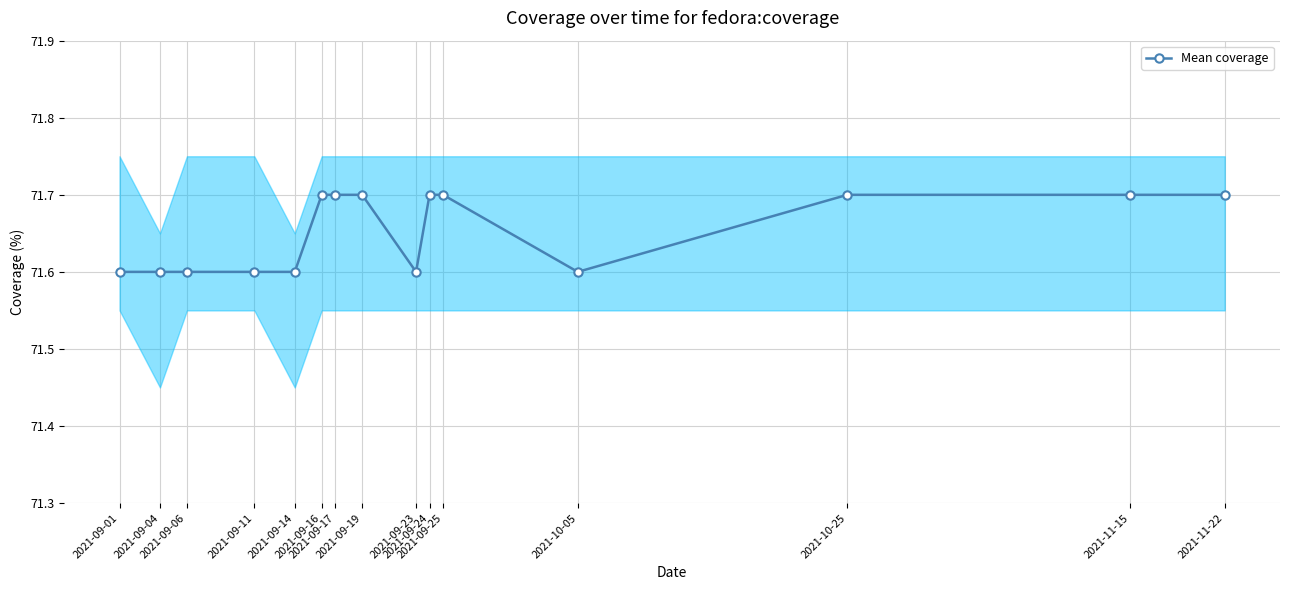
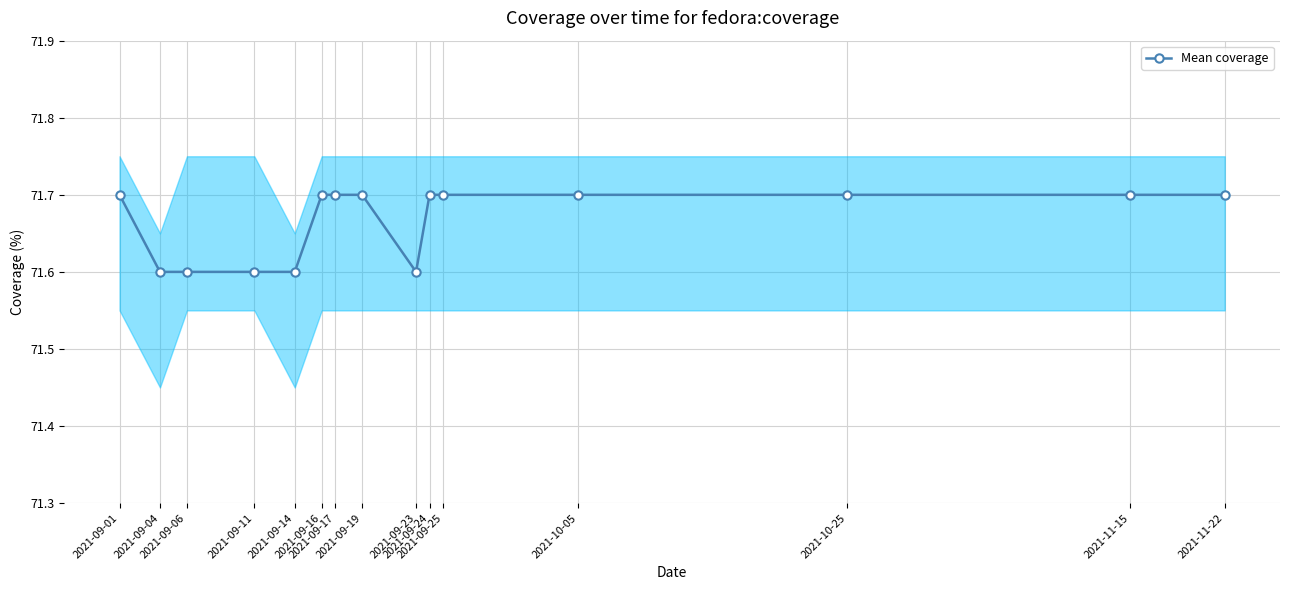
  {
    "Mean coverage": {
-     "2021-09-01": 71.6,
+     "2021-09-01": 71.7,
      "2021-09-04": 71.6,
      "2021-09-06": 71.6,
      "2021-09-11": 71.6,
      "2021-09-14": 71.6,
      "2021-09-16": 71.7,
      "2021-09-17": 71.7,
      "2021-09-19": 71.7,
      "2021-09-23": 71.6,
      "2021-09-24": 71.7,
      "2021-09-25": 71.7,
-     "2021-10-05": 71.6,
+     "2021-10-05": 71.7,
      "2021-10-25": 71.7,
      "2021-11-15": 71.7,
      "2021-11-22": 71.7
    }
  }
